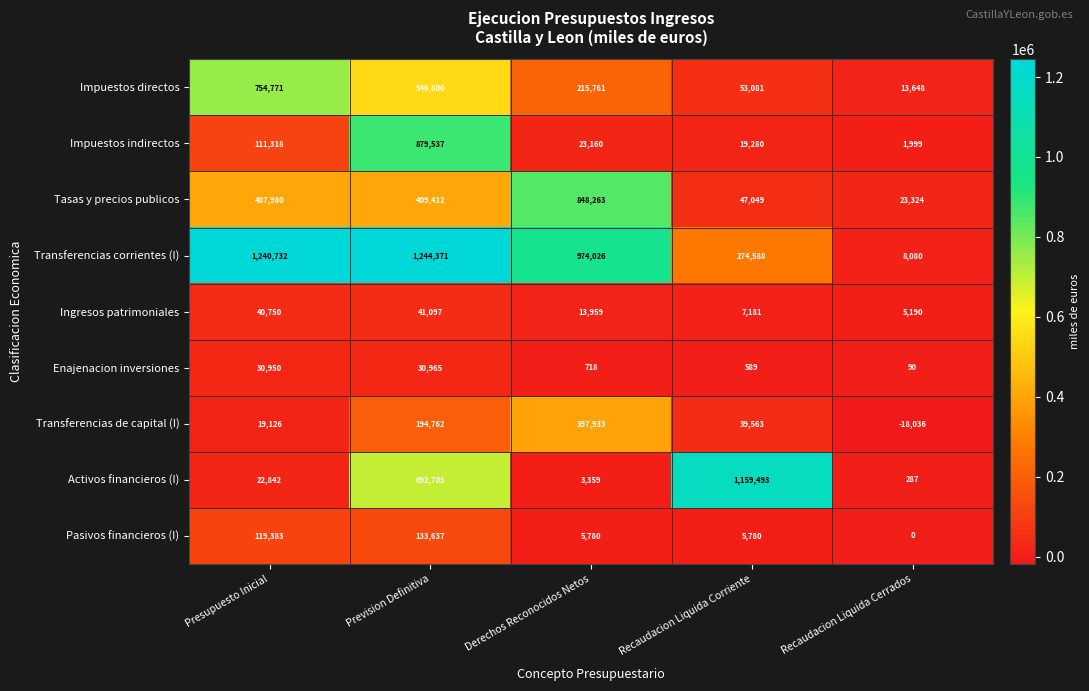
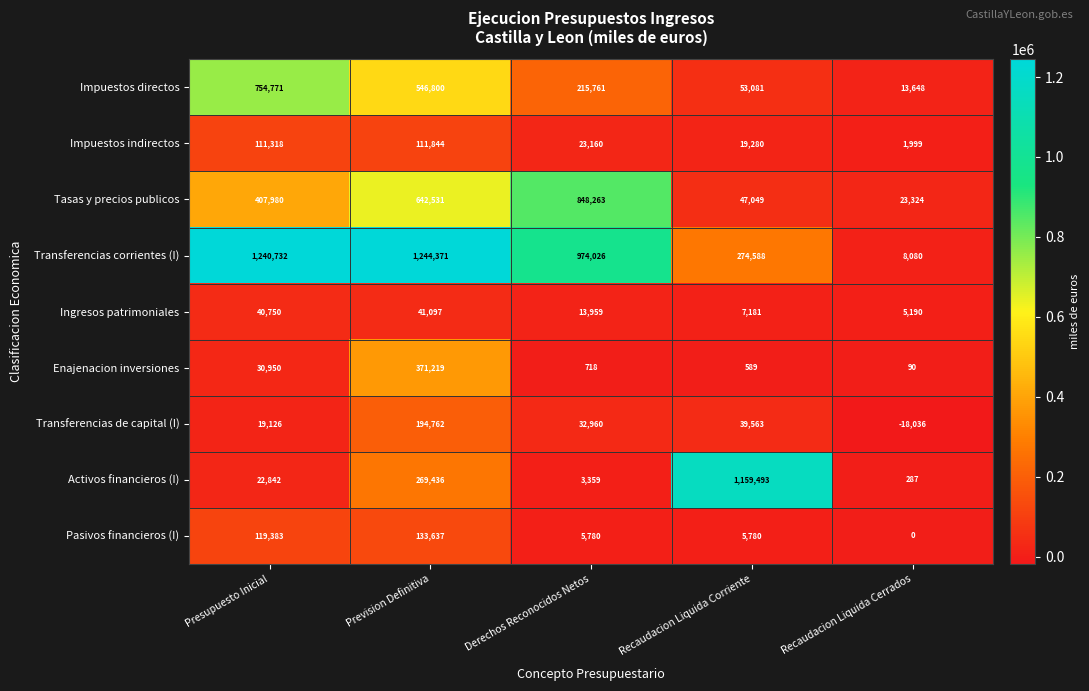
  {
    "Impuestos directos": {
      "Presupuesto Inicial": "754,771",
      "Prevision Definitiva": "546,800",
      "Derechos Reconocidos Netos": "215,761",
      "Recaudacion Liquida Corriente": "53,081",
      "Recaudacion Liquida Cerrados": "13,648"
    },
    "Impuestos indirectos": {
      "Presupuesto Inicial": "111,318",
-     "Prevision Definitiva": "879,537",
+     "Prevision Definitiva": "111,844",
      "Derechos Reconocidos Netos": "23,160",
      "Recaudacion Liquida Corriente": "19,280",
      "Recaudacion Liquida Cerrados": "1,999"
    },
    "Tasas y precios publicos": {
      "Presupuesto Inicial": "407,980",
-     "Prevision Definitiva": "409,412",
+     "Prevision Definitiva": "642,531",
      "Derechos Reconocidos Netos": "848,263",
      "Recaudacion Liquida Corriente": "47,049",
      "Recaudacion Liquida Cerrados": "23,324"
    },
    "Transferencias corrientes (I)": {
      "Presupuesto Inicial": "1,240,732",
      "Prevision Definitiva": "1,244,371",
      "Derechos Reconocidos Netos": "974,026",
      "Recaudacion Liquida Corriente": "274,588",
      "Recaudacion Liquida Cerrados": "8,080"
    },
    "Ingresos patrimoniales": {
      "Presupuesto Inicial": "40,750",
      "Prevision Definitiva": "41,097",
      "Derechos Reconocidos Netos": "13,959",
      "Recaudacion Liquida Corriente": "7,181",
      "Recaudacion Liquida Cerrados": "5,190"
    },
    "Enajenacion inversiones": {
      "Presupuesto Inicial": "30,950",
-     "Prevision Definitiva": "30,965",
+     "Prevision Definitiva": "371,219",
      "Derechos Reconocidos Netos": "718",
      "Recaudacion Liquida Corriente": "589",
      "Recaudacion Liquida Cerrados": "90"
    },
    "Transferencias de capital (I)": {
      "Presupuesto Inicial": "19,126",
      "Prevision Definitiva": "194,762",
-     "Derechos Reconocidos Netos": "397,933",
+     "Derechos Reconocidos Netos": "32,960",
      "Recaudacion Liquida Corriente": "39,563",
      "Recaudacion Liquida Cerrados": "-18,036"
    },
    "Activos financieros (I)": {
      "Presupuesto Inicial": "22,842",
-     "Prevision Definitiva": "692,705",
+     "Prevision Definitiva": "269,436",
      "Derechos Reconocidos Netos": "3,359",
      "Recaudacion Liquida Corriente": "1,159,493",
      "Recaudacion Liquida Cerrados": "287"
    },
    "Pasivos financieros (I)": {
      "Presupuesto Inicial": "119,383",
      "Prevision Definitiva": "133,637",
      "Derechos Reconocidos Netos": "5,780",
      "Recaudacion Liquida Corriente": "5,780",
      "Recaudacion Liquida Cerrados": "0"
    }
  }
